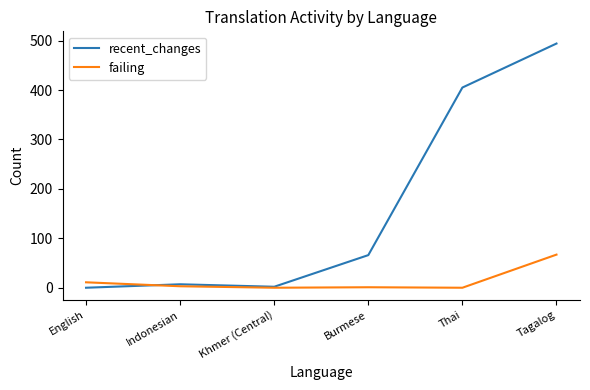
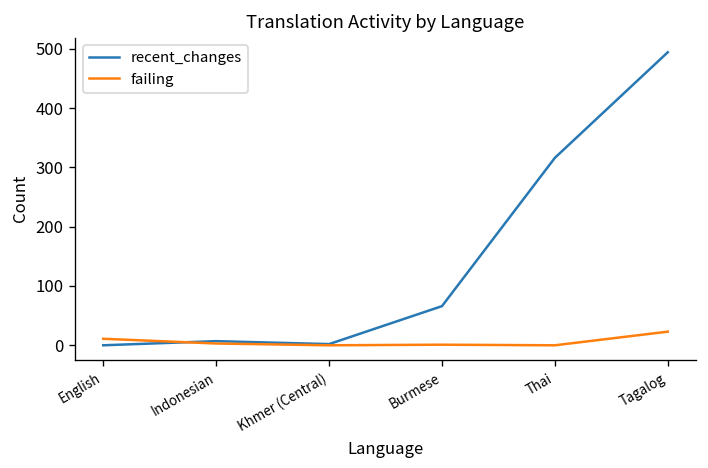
  {
    "recent_changes": {
      "English": 0,
      "Burmese": 70,
-     "Thai": 410,
+     "Thai": 320,
      "Tagalog": 490
    },
    "failing": {
      "English": 10,
      "Burmese": 0,
      "Thai": 0,
-     "Tagalog": 70
+     "Tagalog": 20
    }
  }
